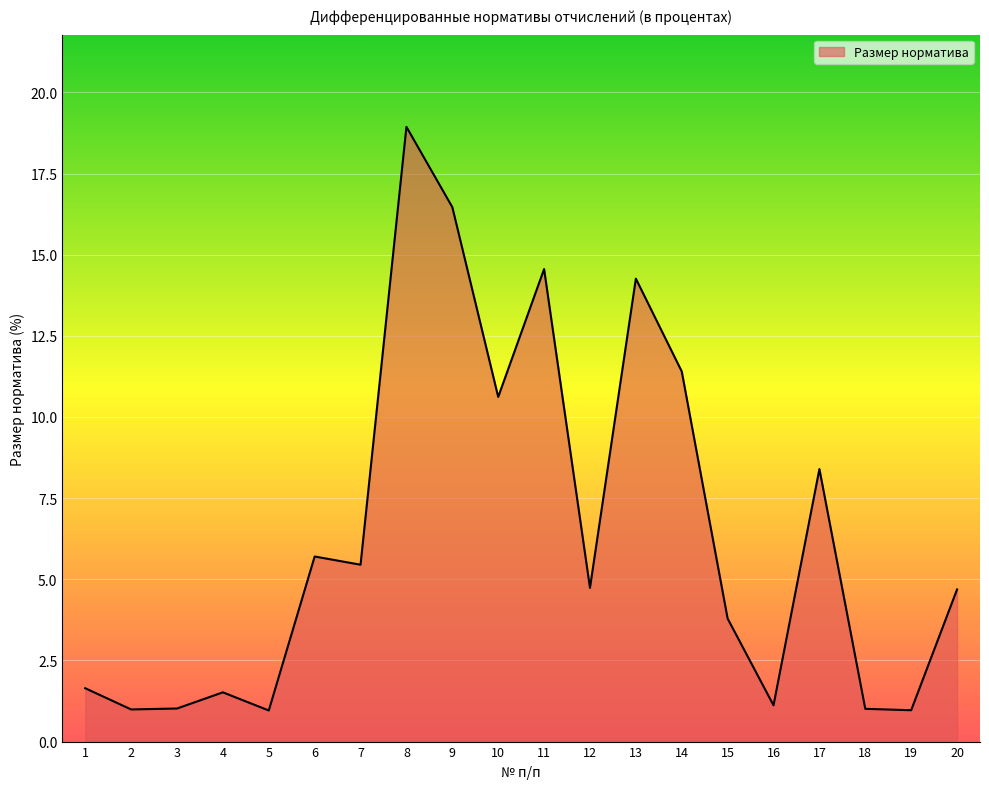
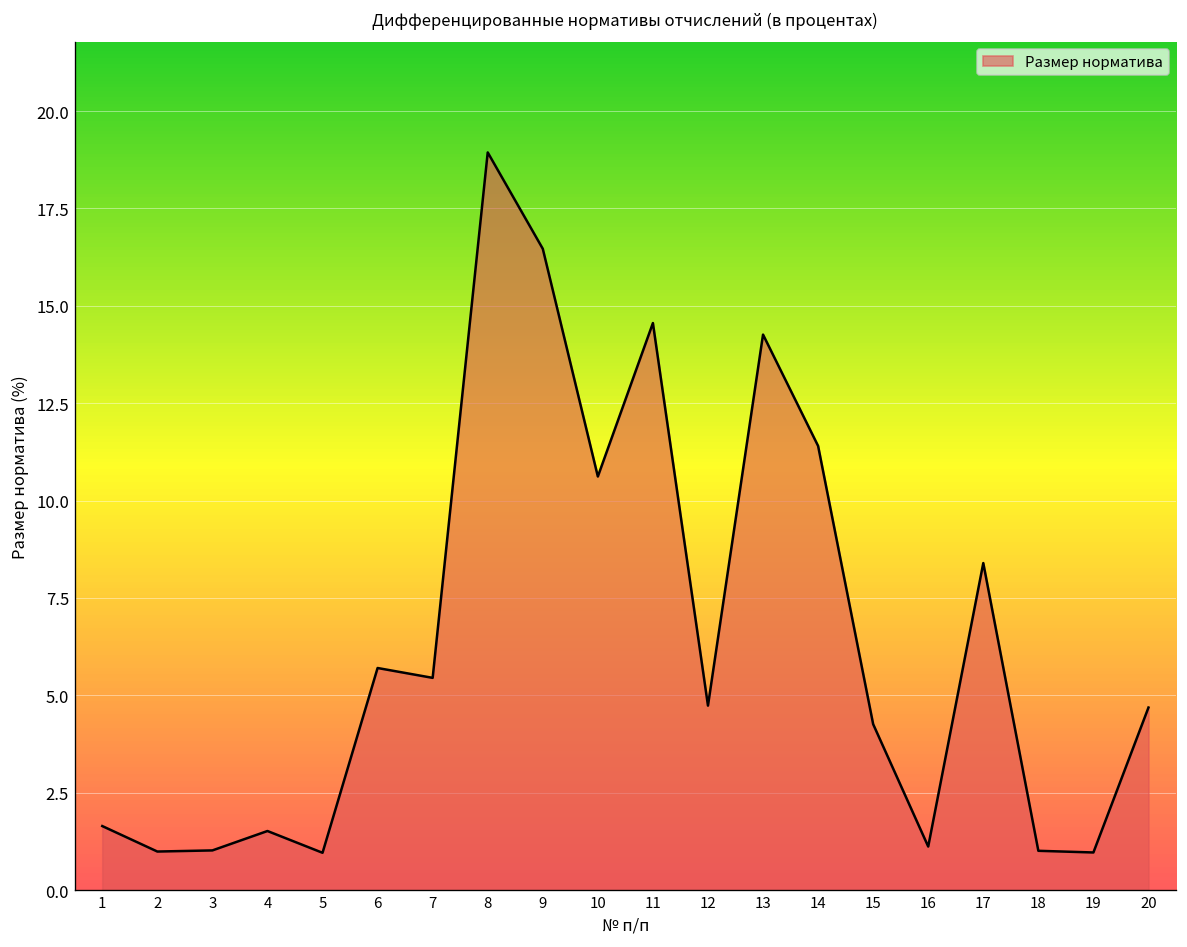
  {
    "1": 1.6,
    "2": 1.0,
    "3": 1.0,
    "4": 1.5,
    "5": 1.0,
    "6": 5.7,
    "7": 5.4,
    "8": 18.9,
    "9": 16.5,
    "10": 10.6,
    "11": 14.6,
    "12": 4.7,
    "13": 14.3,
    "14": 11.4,
-   "15": 3.8,
+   "15": 4.3,
    "16": 1.1,
    "17": 8.4,
    "18": 1.0,
    "19": 1.0,
    "20": 4.7
  }
